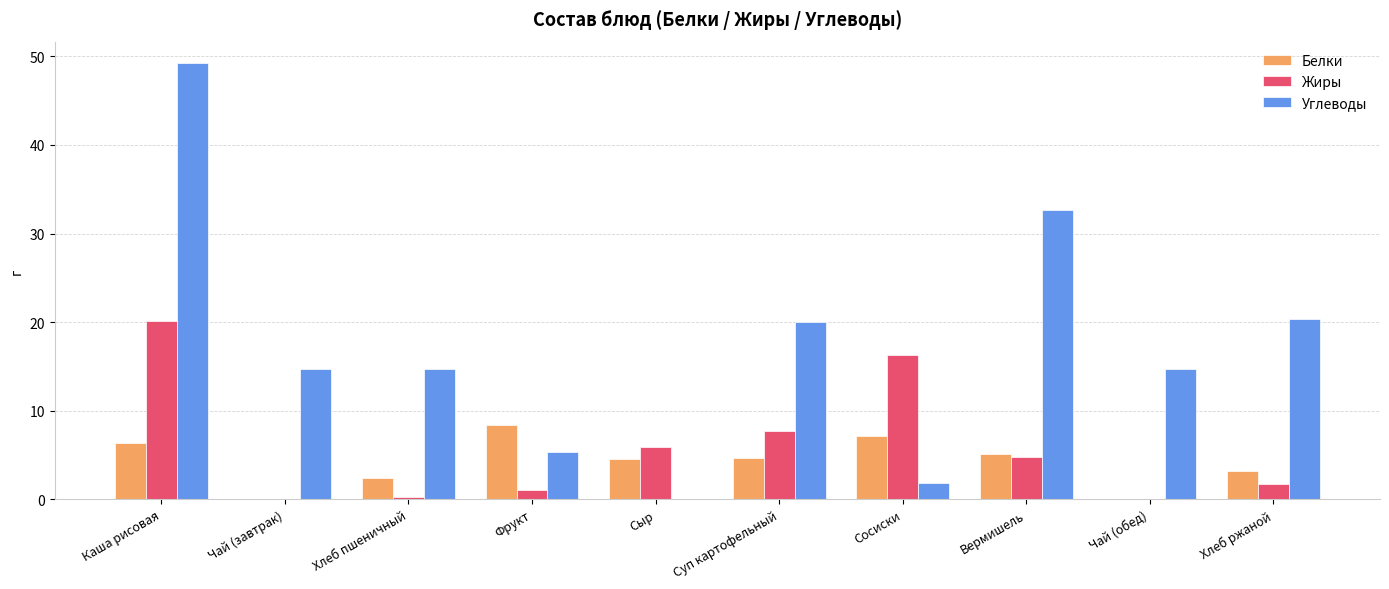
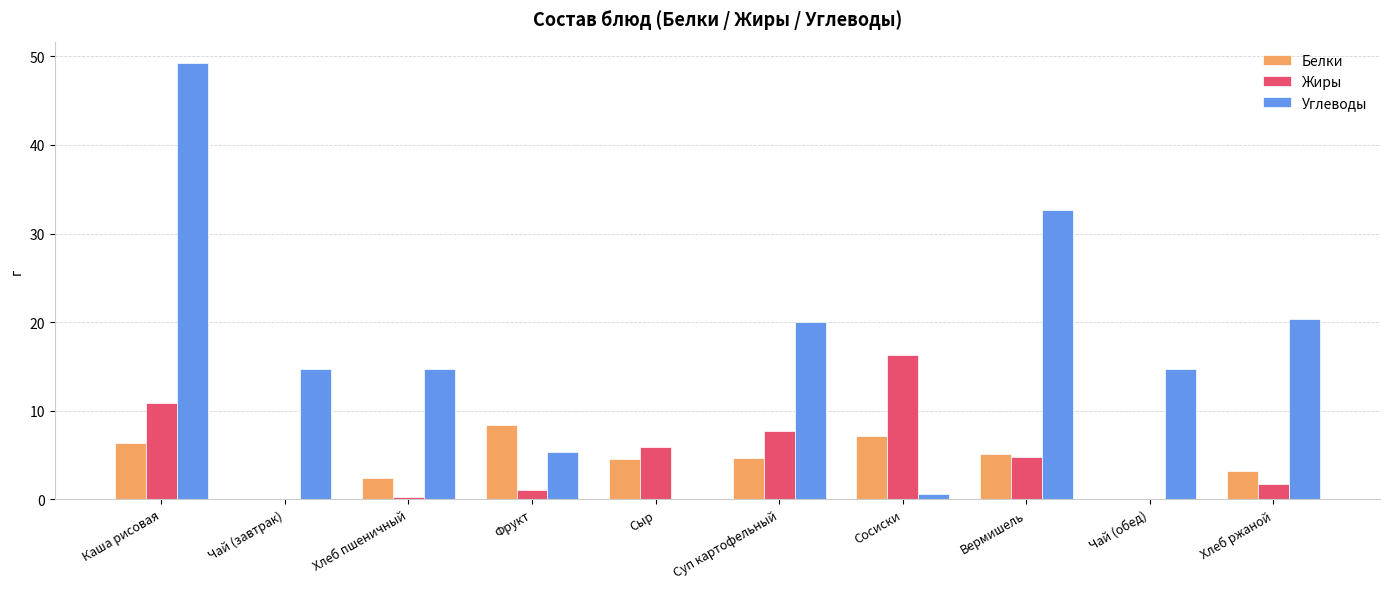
  {
    "Белки": {
      "Каша рисовая": 6,
      "Хлеб пшеничный": 2,
      "Фрукт": 8,
      "Сыр": 5,
      "Суп картофельный": 5,
      "Сосиски": 7,
      "Вермишель": 5,
      "Хлеб ржаной": 3
    },
    "Жиры": {
-     "Каша рисовая": 20,
+     "Каша рисовая": 11,
      "Чай (завтрак)": 0,
      "Хлеб пшеничный": 0,
      "Фрукт": 1,
      "Сыр": 6,
      "Суп картофельный": 8,
      "Сосиски": 16,
      "Вермишель": 5,
      "Чай (обед)": 0,
      "Хлеб ржаной": 2
    },
    "Углеводы": {
      "Каша рисовая": 49,
      "Чай (завтрак)": 15,
      "Хлеб пшеничный": 15,
      "Фрукт": 5,
      "Сыр": 0,
      "Суп картофельный": 20,
-     "Сосиски": 2,
+     "Сосиски": 1,
      "Вермишель": 33,
      "Чай (обед)": 15,
      "Хлеб ржаной": 20
    }
  }
